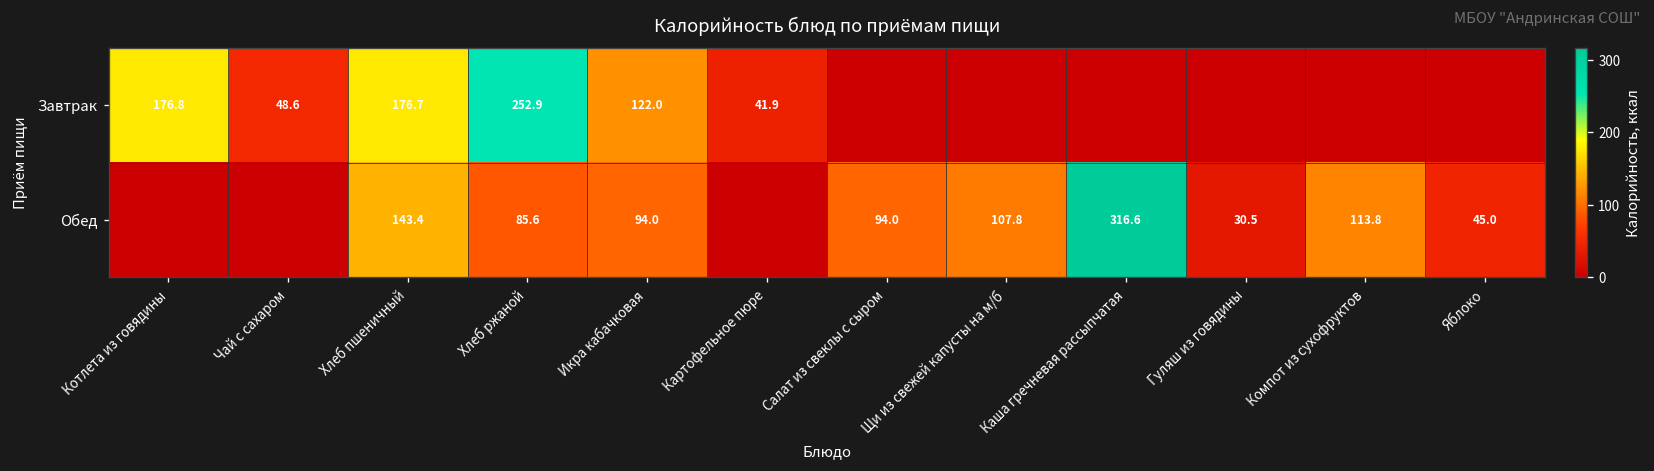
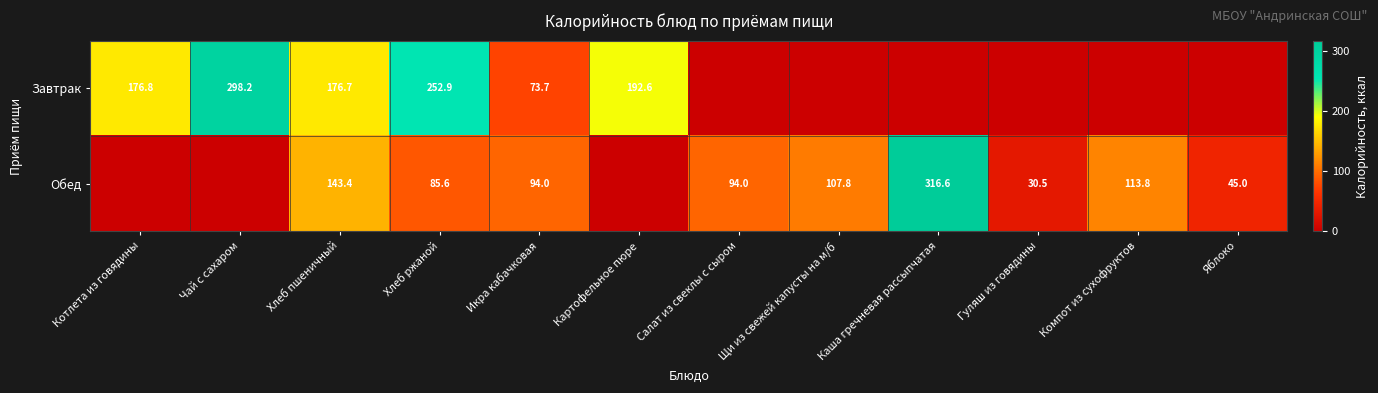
  {
    "Завтрак": {
      "Котлета из говядины": 176.8,
-     "Чай с сахаром": 48.6,
+     "Чай с сахаром": 298.2,
      "Хлеб пшеничный": 176.7,
      "Хлеб ржаной": 252.9,
-     "Икра кабачковая": 122.0,
-     "Картофельное пюре": 41.9
+     "Икра кабачковая": 73.7,
+     "Картофельное пюре": 192.6
    },
    "Обед": {
      "Хлеб пшеничный": 143.4,
      "Хлеб ржаной": 85.6,
      "Икра кабачковая": 94.0,
      "Салат из свеклы с сыром": 94.0,
      "Щи из свежей капусты на м/б": 107.8,
      "Каша гречневая рассыпчатая": 316.6,
      "Гуляш из говядины": 30.5,
      "Компот из сухофруктов": 113.8,
      "Яблоко": 45.0
    }
  }
